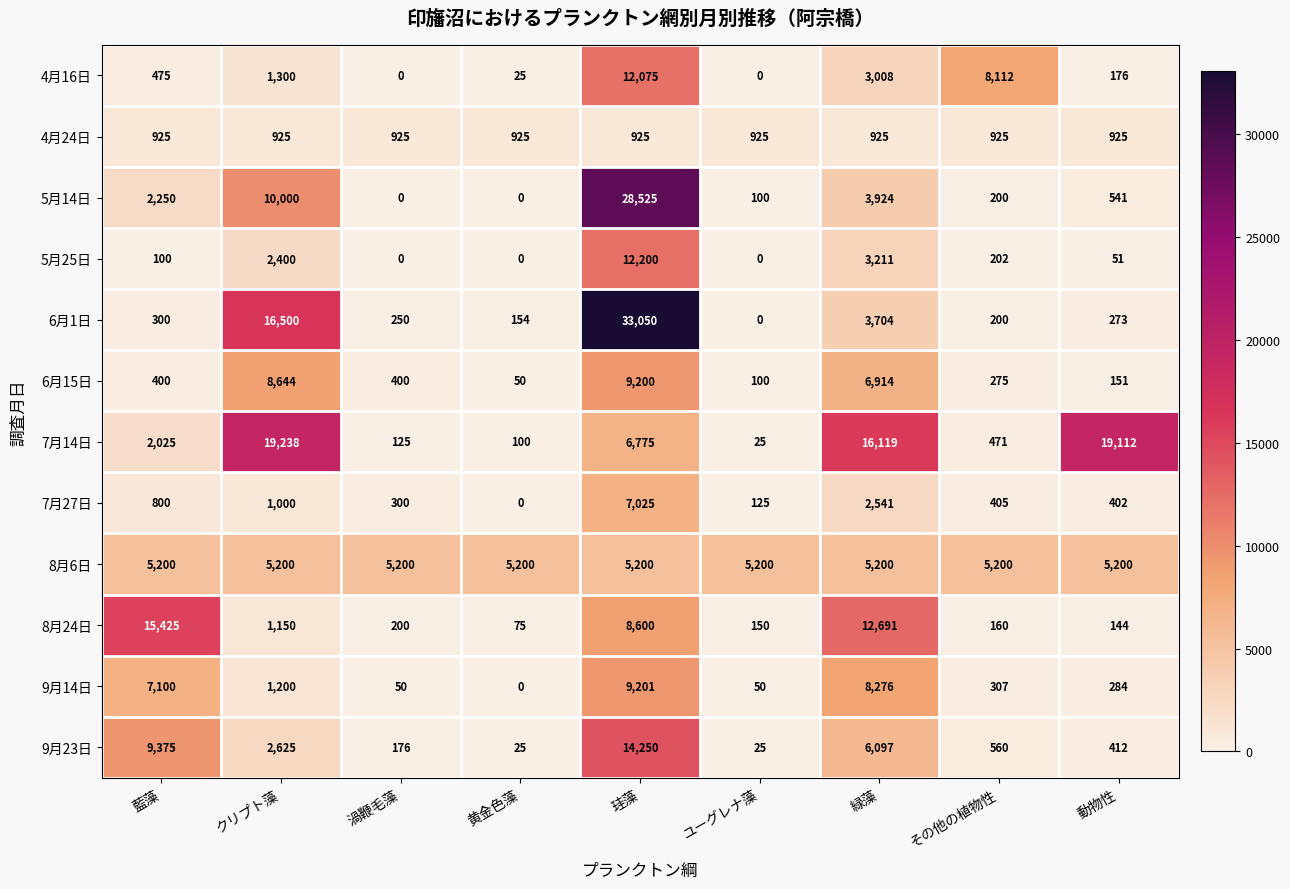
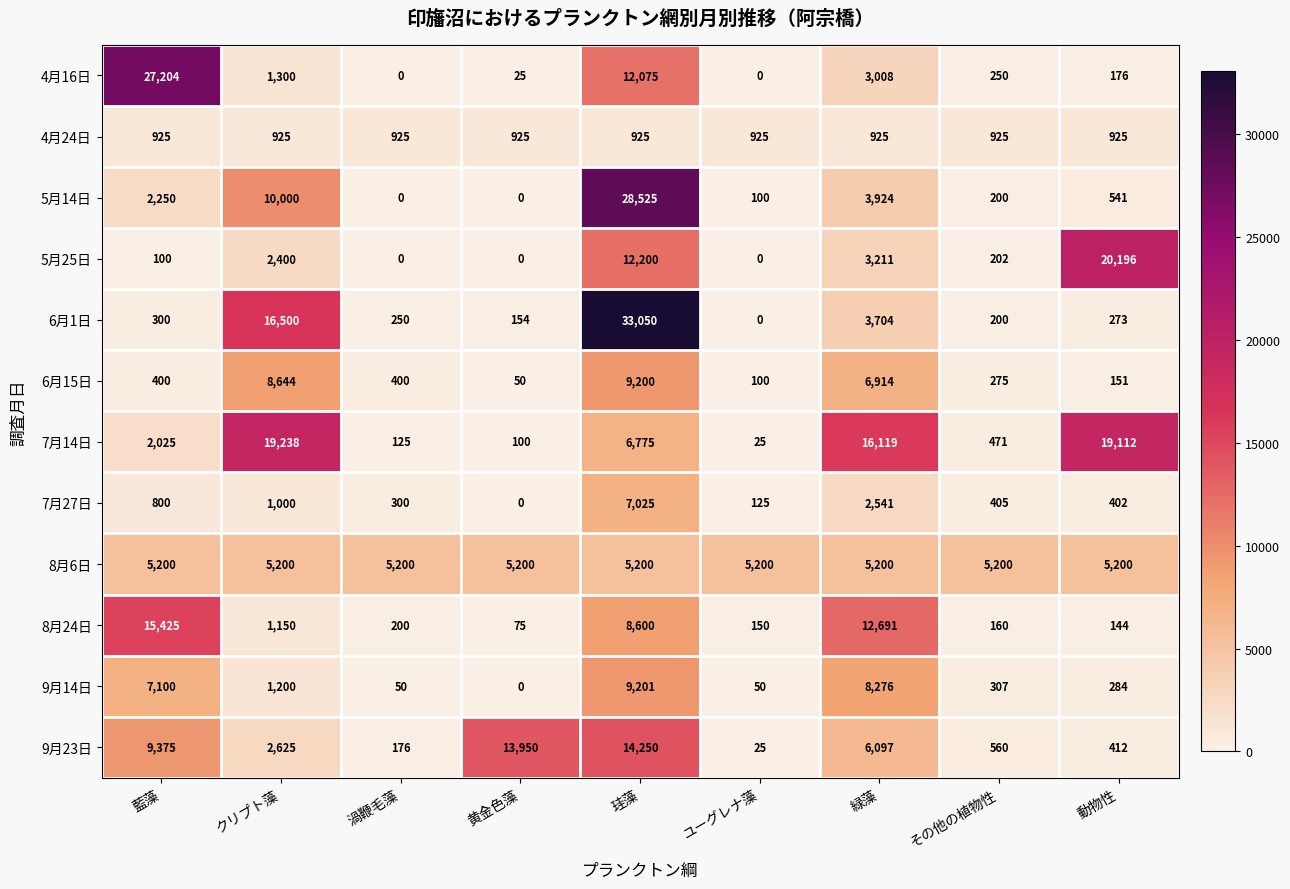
  {
    "4月16日": {
-     "藍藻": "475",
+     "藍藻": "27,204",
      "クリプト藻": "1,300",
      "渦鞭毛藻": "0",
      "黄金色藻": "25",
      "珪藻": "12,075",
      "ユーグレナ藻": "0",
      "緑藻": "3,008",
-     "その他の植物性": "8,112",
+     "その他の植物性": "250",
      "動物性": "176"
    },
    "4月24日": {
      "藍藻": "925",
      "クリプト藻": "925",
      "渦鞭毛藻": "925",
      "黄金色藻": "925",
      "珪藻": "925",
      "ユーグレナ藻": "925",
      "緑藻": "925",
      "その他の植物性": "925",
      "動物性": "925"
    },
    "5月14日": {
      "藍藻": "2,250",
      "クリプト藻": "10,000",
      "渦鞭毛藻": "0",
      "黄金色藻": "0",
      "珪藻": "28,525",
      "ユーグレナ藻": "100",
      "緑藻": "3,924",
      "その他の植物性": "200",
      "動物性": "541"
    },
    "5月25日": {
      "藍藻": "100",
      "クリプト藻": "2,400",
      "渦鞭毛藻": "0",
      "黄金色藻": "0",
      "珪藻": "12,200",
      "ユーグレナ藻": "0",
      "緑藻": "3,211",
      "その他の植物性": "202",
-     "動物性": "51"
+     "動物性": "20,196"
    },
    "6月1日": {
      "藍藻": "300",
      "クリプト藻": "16,500",
      "渦鞭毛藻": "250",
      "黄金色藻": "154",
      "珪藻": "33,050",
      "ユーグレナ藻": "0",
      "緑藻": "3,704",
      "その他の植物性": "200",
      "動物性": "273"
    },
    "6月15日": {
      "藍藻": "400",
      "クリプト藻": "8,644",
      "渦鞭毛藻": "400",
      "黄金色藻": "50",
      "珪藻": "9,200",
      "ユーグレナ藻": "100",
      "緑藻": "6,914",
      "その他の植物性": "275",
      "動物性": "151"
    },
    "7月14日": {
      "藍藻": "2,025",
      "クリプト藻": "19,238",
      "渦鞭毛藻": "125",
      "黄金色藻": "100",
      "珪藻": "6,775",
      "ユーグレナ藻": "25",
      "緑藻": "16,119",
      "その他の植物性": "471",
      "動物性": "19,112"
    },
    "7月27日": {
      "藍藻": "800",
      "クリプト藻": "1,000",
      "渦鞭毛藻": "300",
      "黄金色藻": "0",
      "珪藻": "7,025",
      "ユーグレナ藻": "125",
      "緑藻": "2,541",
      "その他の植物性": "405",
      "動物性": "402"
    },
    "8月6日": {
      "藍藻": "5,200",
      "クリプト藻": "5,200",
      "渦鞭毛藻": "5,200",
      "黄金色藻": "5,200",
      "珪藻": "5,200",
      "ユーグレナ藻": "5,200",
      "緑藻": "5,200",
      "その他の植物性": "5,200",
      "動物性": "5,200"
    },
    "8月24日": {
      "藍藻": "15,425",
      "クリプト藻": "1,150",
      "渦鞭毛藻": "200",
      "黄金色藻": "75",
      "珪藻": "8,600",
      "ユーグレナ藻": "150",
      "緑藻": "12,691",
      "その他の植物性": "160",
      "動物性": "144"
    },
    "9月14日": {
      "藍藻": "7,100",
      "クリプト藻": "1,200",
      "渦鞭毛藻": "50",
      "黄金色藻": "0",
      "珪藻": "9,201",
      "ユーグレナ藻": "50",
      "緑藻": "8,276",
      "その他の植物性": "307",
      "動物性": "284"
    },
    "9月23日": {
      "藍藻": "9,375",
      "クリプト藻": "2,625",
      "渦鞭毛藻": "176",
-     "黄金色藻": "25",
+     "黄金色藻": "13,950",
      "珪藻": "14,250",
      "ユーグレナ藻": "25",
      "緑藻": "6,097",
      "その他の植物性": "560",
      "動物性": "412"
    }
  }
